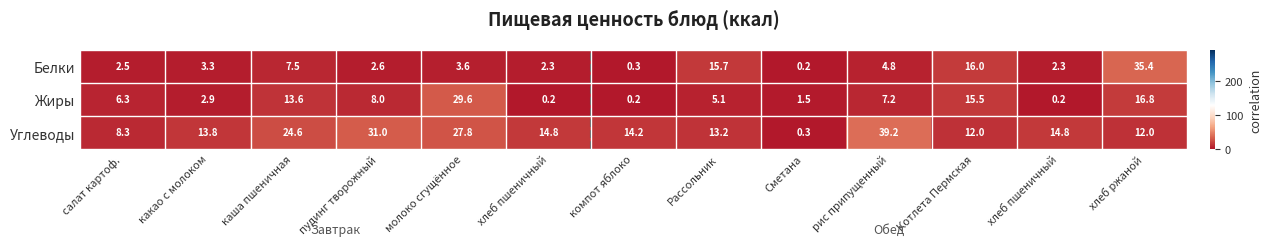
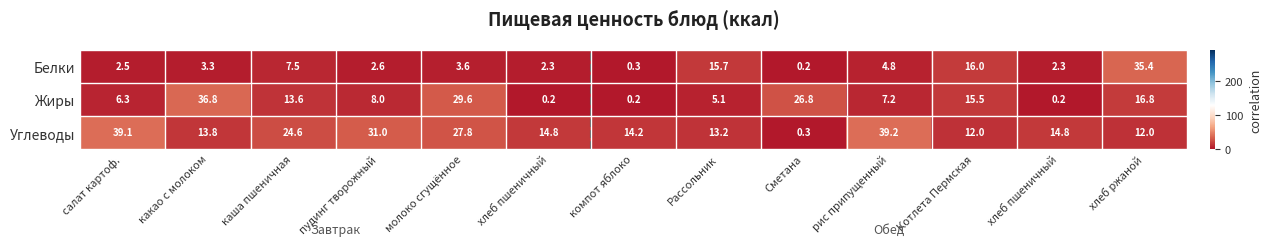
  {
    "Белки": {
      "салат картоф.": 2.5,
      "какао с молоком": 3.3,
      "каша пшеничная": 7.5,
      "пудинг творожный": 2.6,
      "молоко сгущённое": 3.6,
      "компот яблоко": 0.3,
      "Рассольник": 15.7,
      "Сметана": 0.2,
      "рис припущенный": 4.8,
      "Котлета Пермская": 16.0,
      "хлеб ржаной": 35.4
    },
    "Жиры": {
      "салат картоф.": 6.3,
-     "какао с молоком": 2.9,
+     "какао с молоком": 36.8,
      "каша пшеничная": 13.6,
      "пудинг творожный": 8.0,
      "молоко сгущённое": 29.6,
      "компот яблоко": 0.2,
      "Рассольник": 5.1,
-     "Сметана": 1.5,
+     "Сметана": 26.8,
      "рис припущенный": 7.2,
      "Котлета Пермская": 15.5,
      "хлеб ржаной": 16.8
    },
    "Углеводы": {
-     "салат картоф.": 8.3,
+     "салат картоф.": 39.1,
      "какао с молоком": 13.8,
      "каша пшеничная": 24.6,
      "пудинг творожный": 31.0,
      "молоко сгущённое": 27.8,
      "компот яблоко": 14.2,
      "Рассольник": 13.2,
      "Сметана": 0.3,
      "рис припущенный": 39.2,
      "Котлета Пермская": 12.0,
      "хлеб ржаной": 12.0
    }
  }
